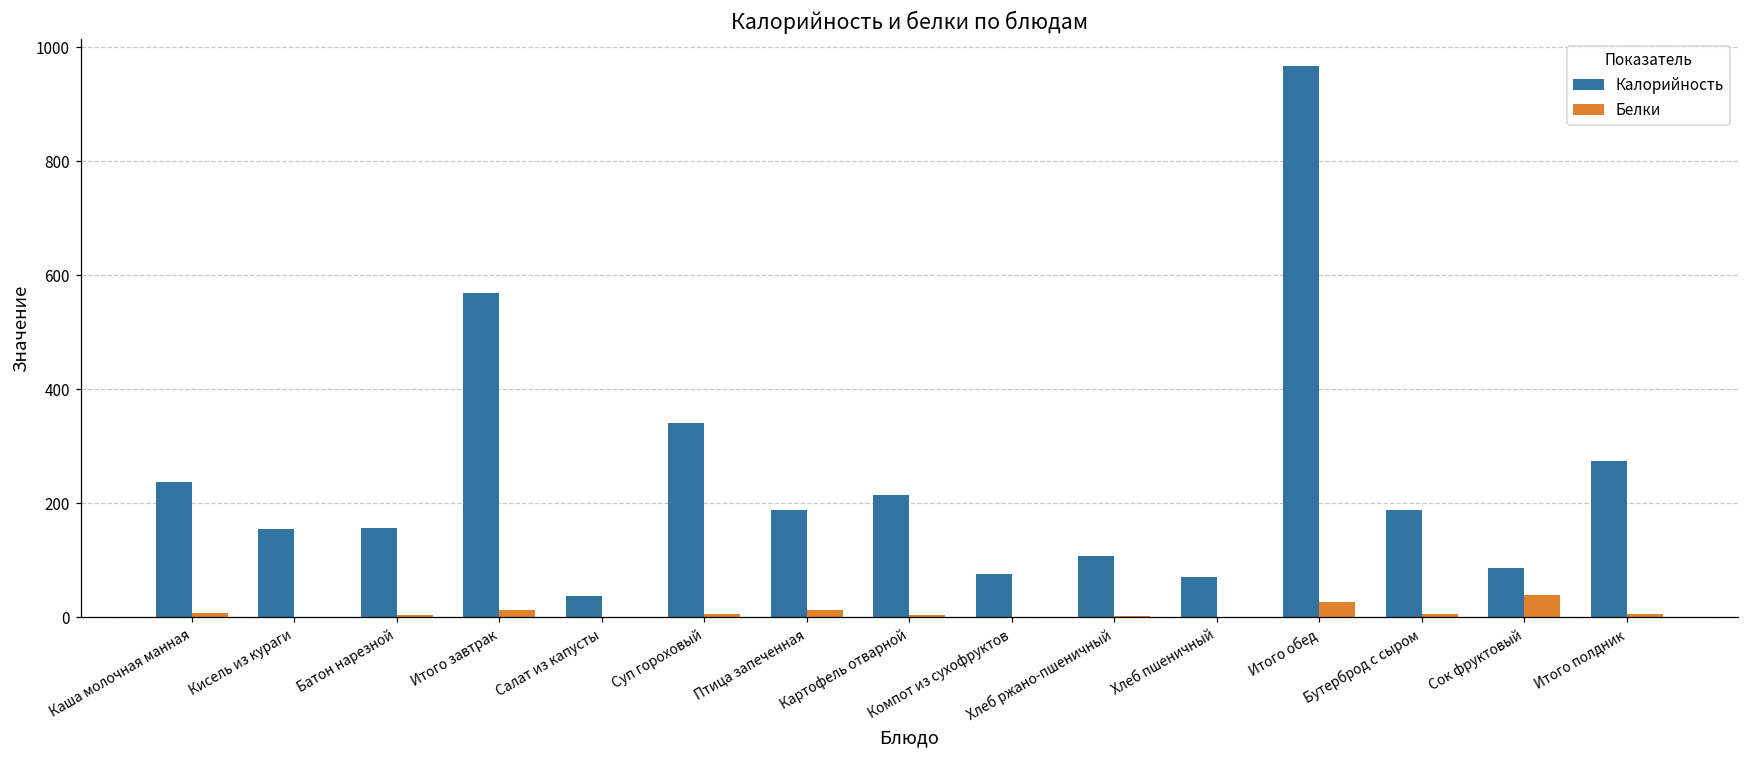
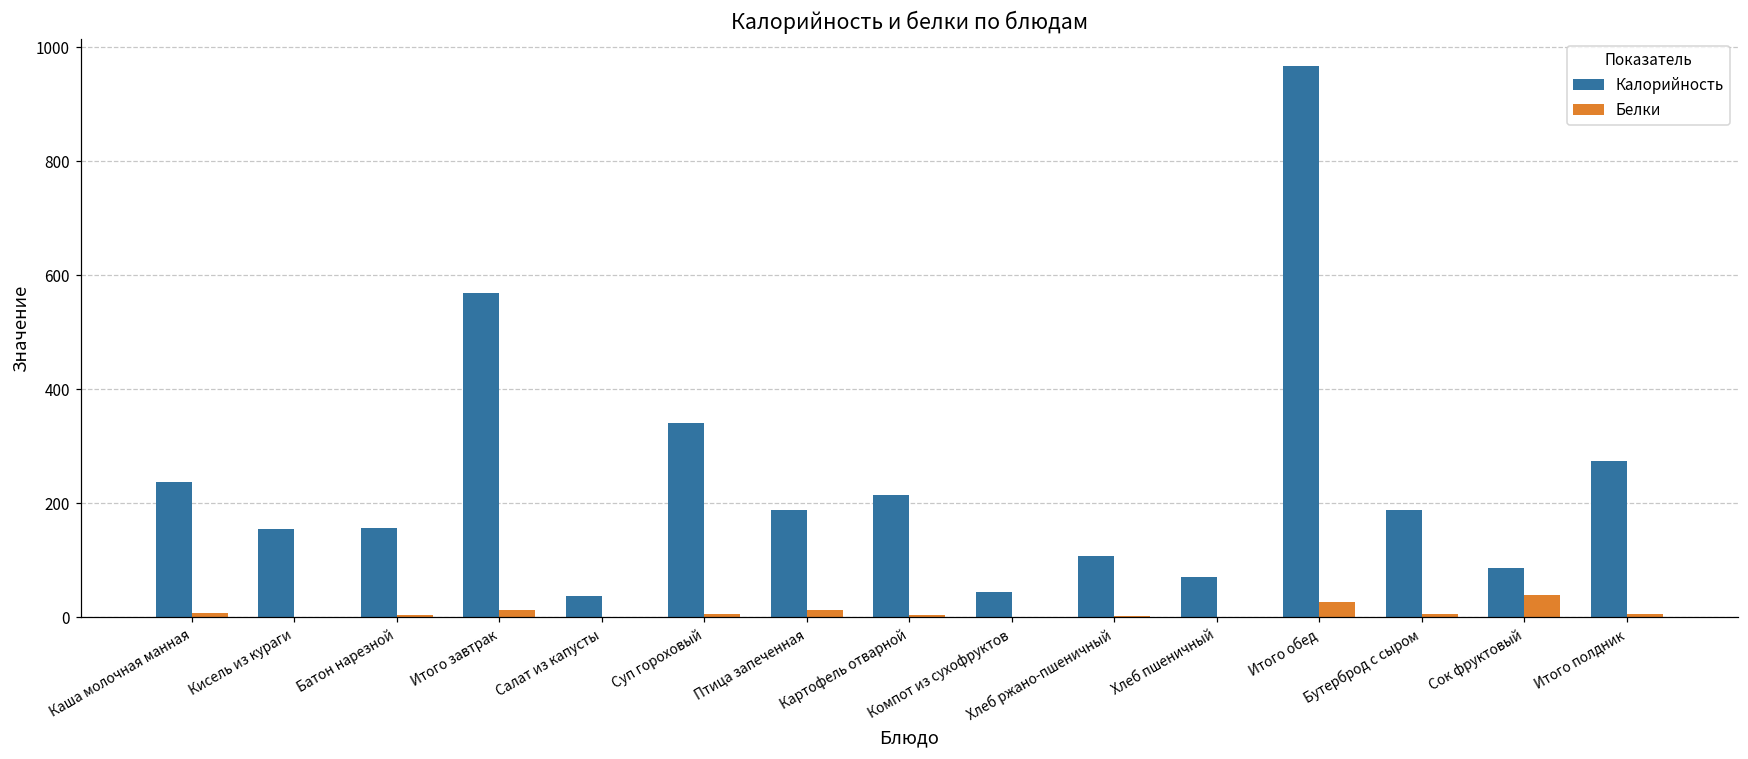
  {
    "Калорийность": {
      "Каша молочная манная": 240,
      "Кисель из кураги": 160,
      "Батон нарезной": 160,
      "Итого завтрак": 570,
      "Салат из капусты": 40,
      "Суп гороховый": 340,
      "Птица запеченная": 190,
      "Картофель отварной": 220,
-     "Компот из сухофруктов": 80,
+     "Компот из сухофруктов": 40,
      "Хлеб ржано-пшеничный": 110,
      "Хлеб пшеничный": 70,
      "Итого обед": 970,
      "Бутерброд с сыром": 190,
      "Сок фруктовый": 90,
      "Итого полдник": 270
    },
    "Белки": {
      "Каша молочная манная": 10,
      "Итого завтрак": 10,
      "Суп гороховый": 10,
      "Птица запеченная": 10,
      "Итого обед": 30,
      "Бутерброд с сыром": 10,
      "Сок фруктовый": 40,
      "Итого полдник": 10
    }
  }
